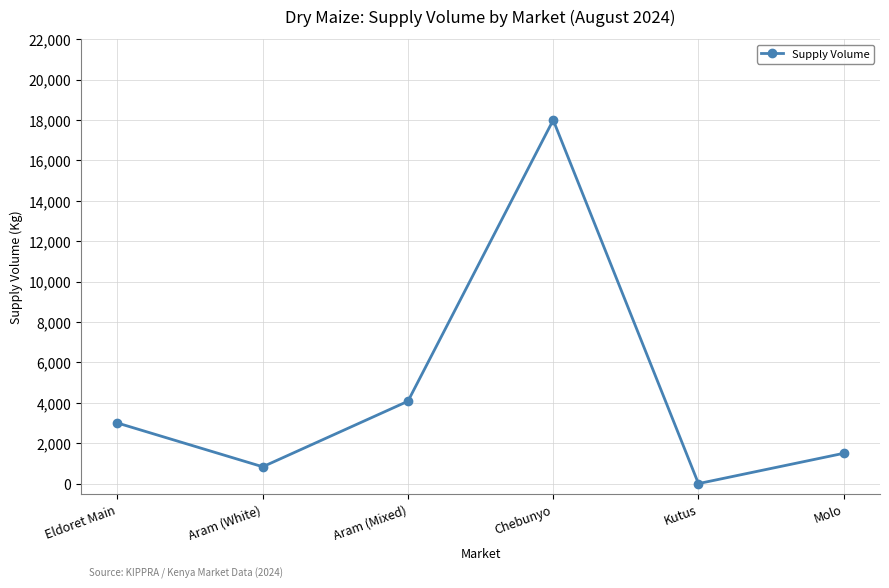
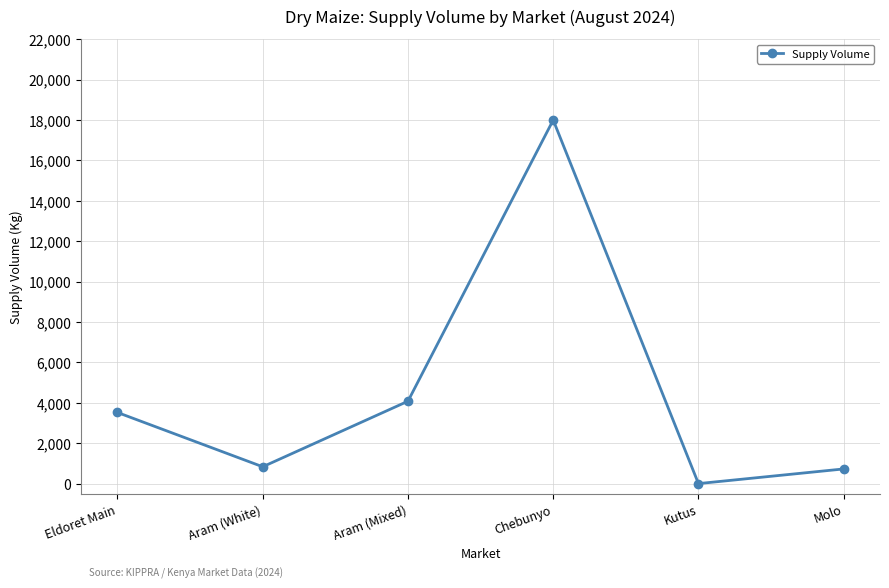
  {
-   "Eldoret Main": "3,000",
+   "Eldoret Main": "3,500",
    "Aram (White)": "800",
    "Aram (Mixed)": "4,100",
    "Chebunyo": "18,000",
    "Kutus": "0",
-   "Molo": "1,500"
+   "Molo": "700"
  }
